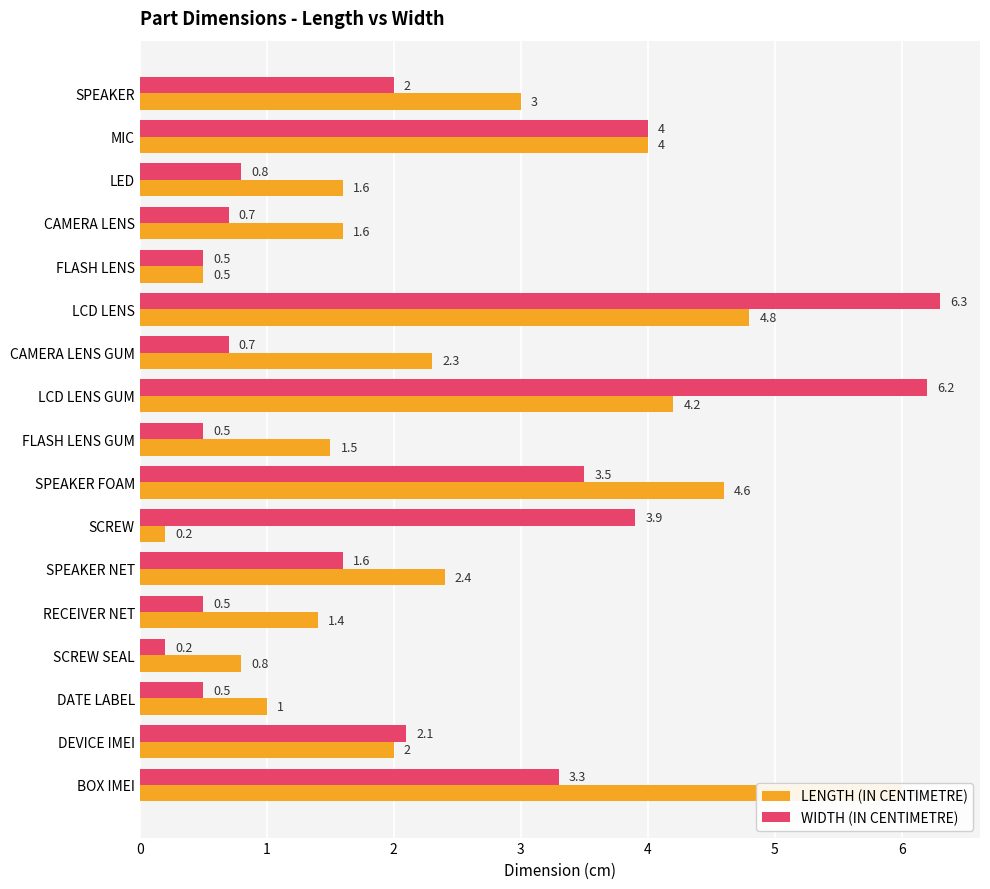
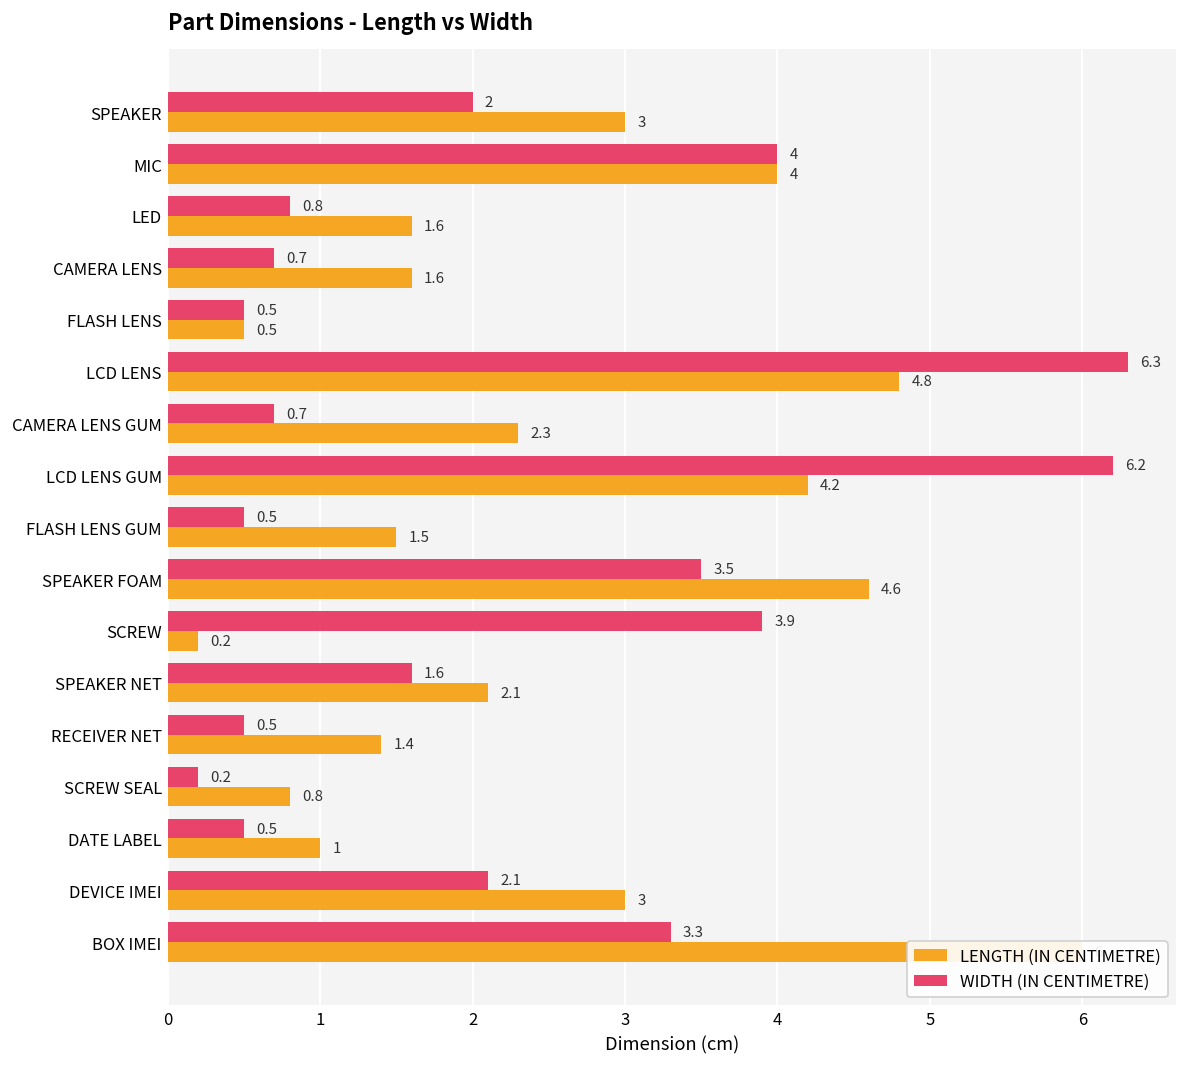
  {
    "LENGTH (IN CENTIMETRE)": {
      "SPEAKER": 3,
      "MIC": 4,
      "LED": 1.6,
      "CAMERA LENS": 1.6,
      "FLASH LENS": 0.5,
      "LCD LENS": 4.8,
      "CAMERA LENS GUM": 2.3,
      "LCD LENS GUM": 4.2,
      "FLASH LENS GUM": 1.5,
      "SPEAKER FOAM": 4.6,
      "SCREW": 0.2,
-     "SPEAKER NET": 2.4,
+     "SPEAKER NET": 2.1,
      "RECEIVER NET": 1.4,
      "SCREW SEAL": 0.8,
      "DATE LABEL": 1,
-     "DEVICE IMEI": 2
+     "DEVICE IMEI": 3
    },
    "WIDTH (IN CENTIMETRE)": {
      "SPEAKER": 2,
      "MIC": 4,
      "LED": 0.8,
      "CAMERA LENS": 0.7,
      "FLASH LENS": 0.5,
      "LCD LENS": 6.3,
      "CAMERA LENS GUM": 0.7,
      "LCD LENS GUM": 6.2,
      "FLASH LENS GUM": 0.5,
      "SPEAKER FOAM": 3.5,
      "SCREW": 3.9,
      "SPEAKER NET": 1.6,
      "RECEIVER NET": 0.5,
      "SCREW SEAL": 0.2,
      "DATE LABEL": 0.5,
      "DEVICE IMEI": 2,
      "BOX IMEI": 3.3
    }
  }
